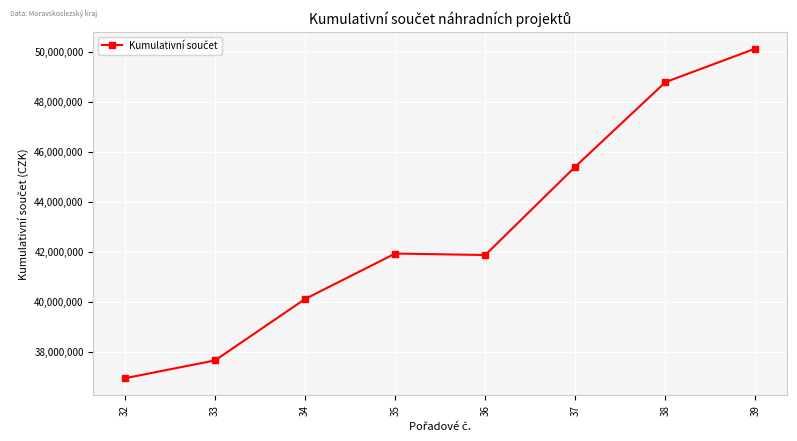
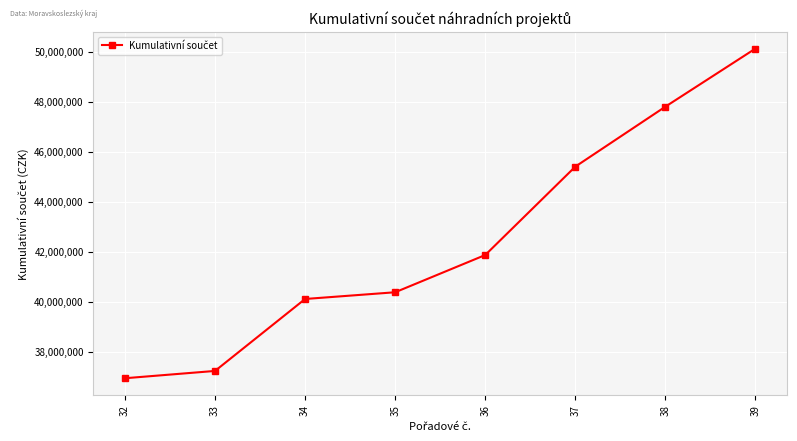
  {
    "32": "36,900,000",
-   "33": "37,700,000",
+   "33": "37,200,000",
    "34": "40,100,000",
-   "35": "41,900,000",
+   "35": "40,400,000",
    "36": "41,900,000",
    "37": "45,400,000",
-   "38": "48,800,000",
+   "38": "47,800,000",
    "39": "50,100,000"
  }
